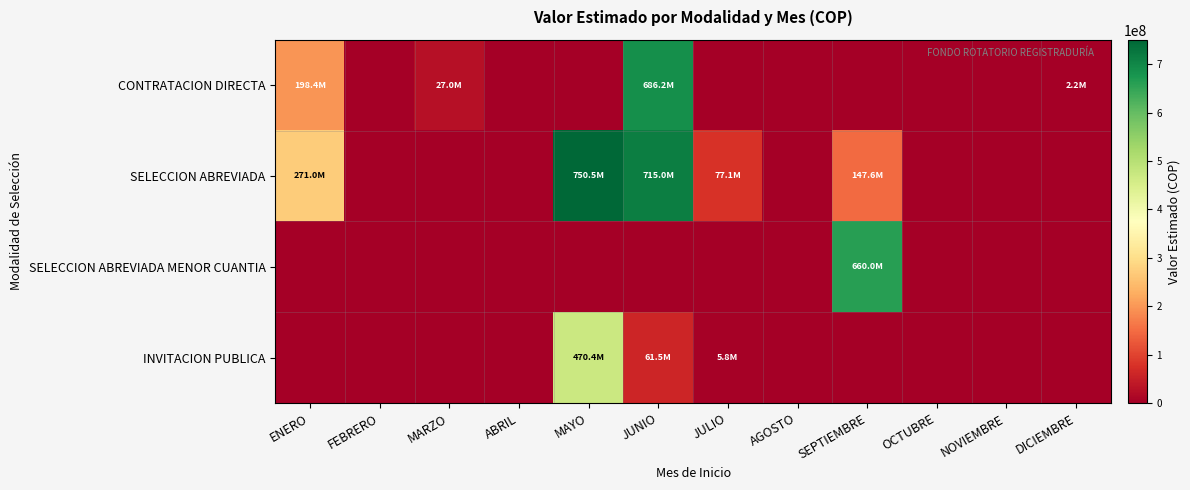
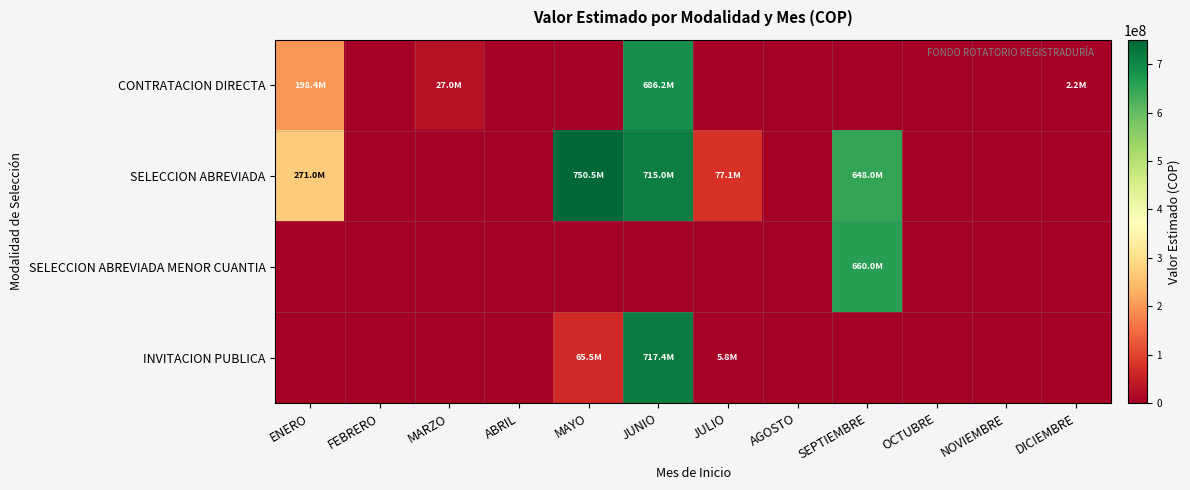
  {
    "CONTRATACION DIRECTA": {
      "ENERO": "198.4M",
      "MARZO": "27.0M",
      "JUNIO": "686.2M",
      "DICIEMBRE": "2.2M"
    },
    "SELECCION ABREVIADA": {
      "ENERO": "271.0M",
      "MAYO": "750.5M",
      "JUNIO": "715.0M",
      "JULIO": "77.1M",
-     "SEPTIEMBRE": "147.6M"
+     "SEPTIEMBRE": "648.0M"
    },
    "SELECCION ABREVIADA MENOR CUANTIA": {
      "SEPTIEMBRE": "660.0M"
    },
    "INVITACION PUBLICA": {
-     "MAYO": "470.4M",
-     "JUNIO": "61.5M",
+     "MAYO": "65.5M",
+     "JUNIO": "717.4M",
      "JULIO": "5.8M"
    }
  }
